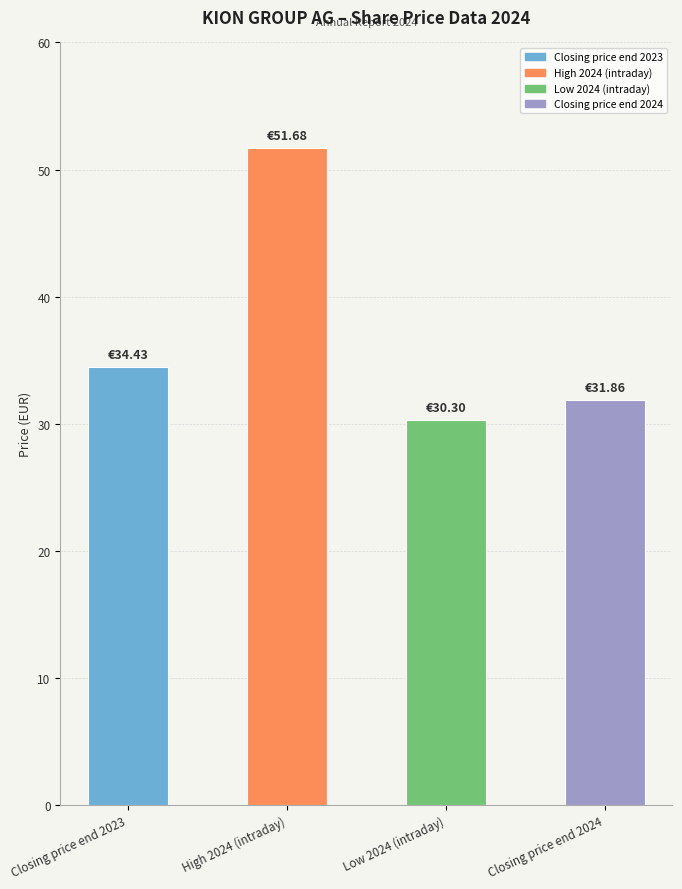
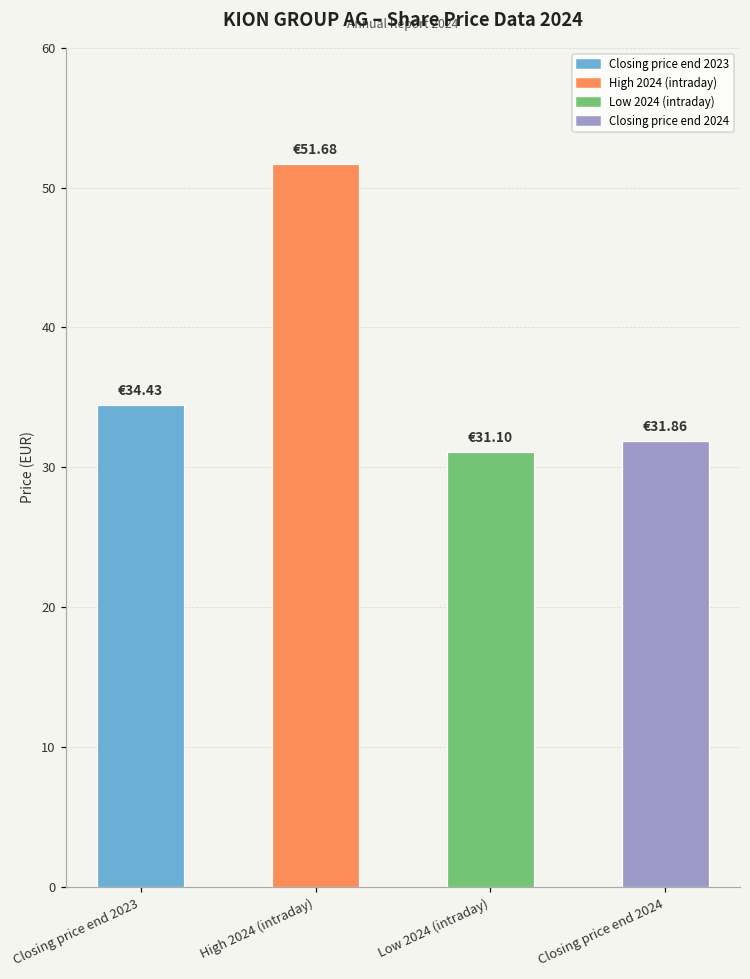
  {
    "Closing price end 2023": "€34.43",
    "High 2024 (intraday)": "€51.68",
-   "Low 2024 (intraday)": "€30.30",
+   "Low 2024 (intraday)": "€31.10",
    "Closing price end 2024": "€31.86"
  }
